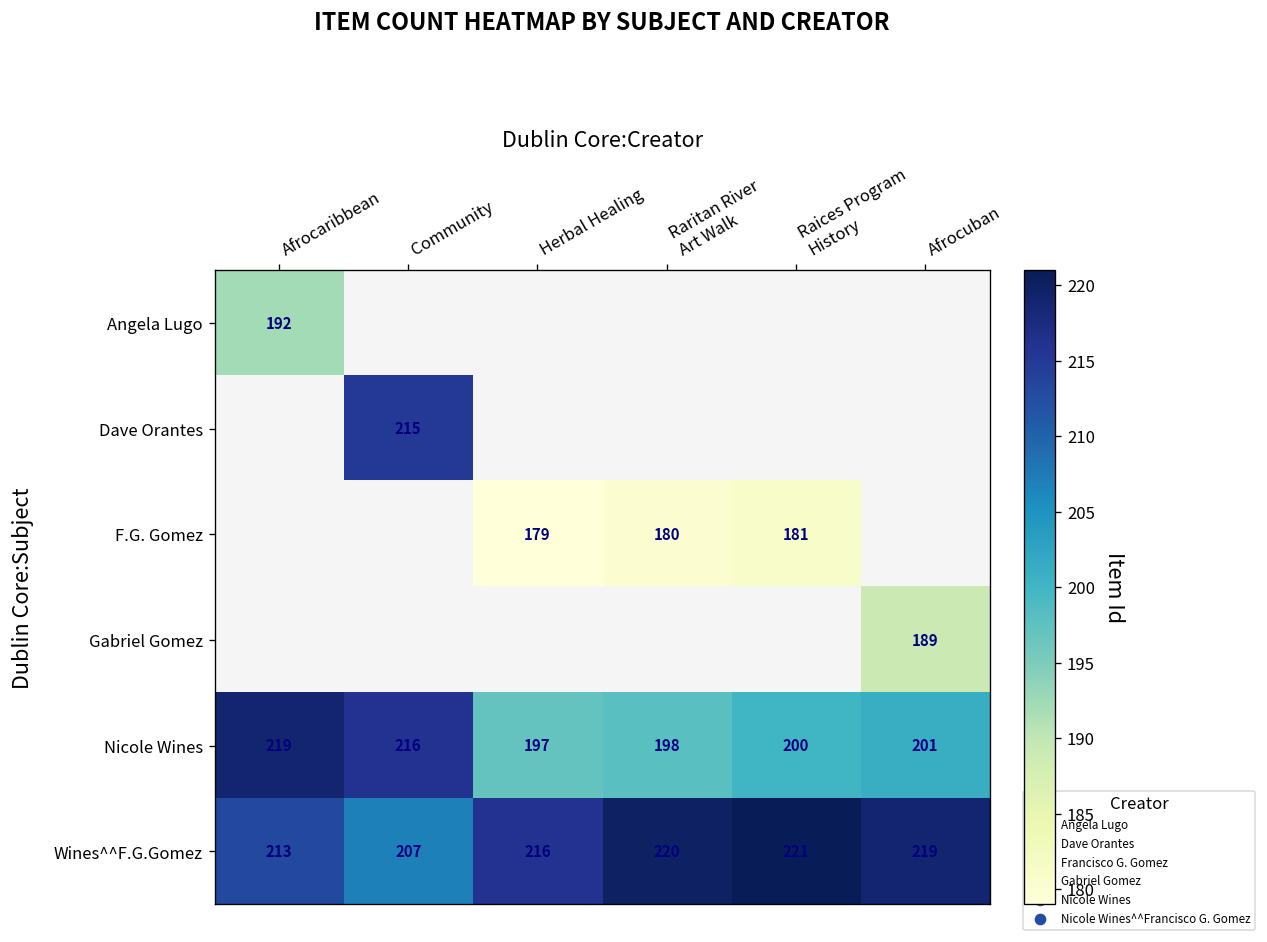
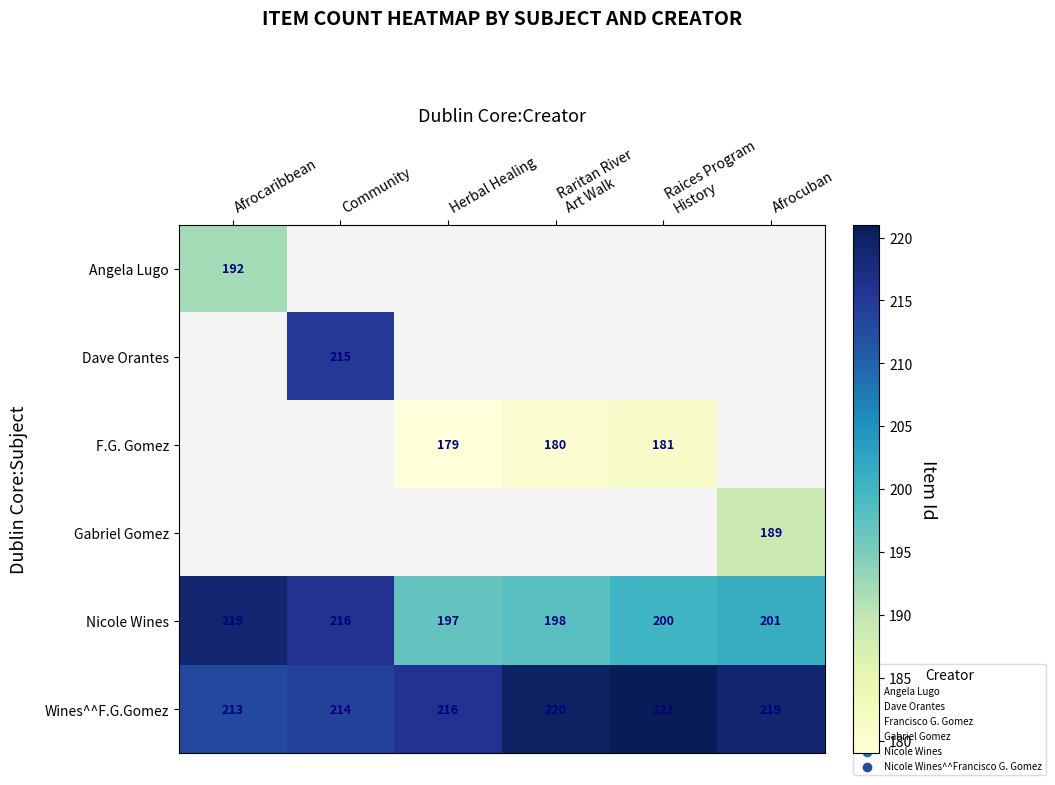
  {
    "Angela Lugo": {
      "Afrocaribbean": 192
    },
    "Dave Orantes": {
      "Community": 215
    },
    "F.G. Gomez": {
      "Herbal Healing": 179,
      "Raritan River Art Walk": 180,
      "Raices Program History": 181
    },
    "Gabriel Gomez": {
      "Afrocuban": 189
    },
    "Nicole Wines": {
      "Community": 216,
      "Herbal Healing": 197,
      "Raritan River Art Walk": 198,
      "Raices Program History": 200,
      "Afrocuban": 201
    },
    "Wines^^F.G.Gomez": {
      "Afrocaribbean": 213,
-     "Community": 207,
+     "Community": 214,
      "Herbal Healing": 216
    }
  }
